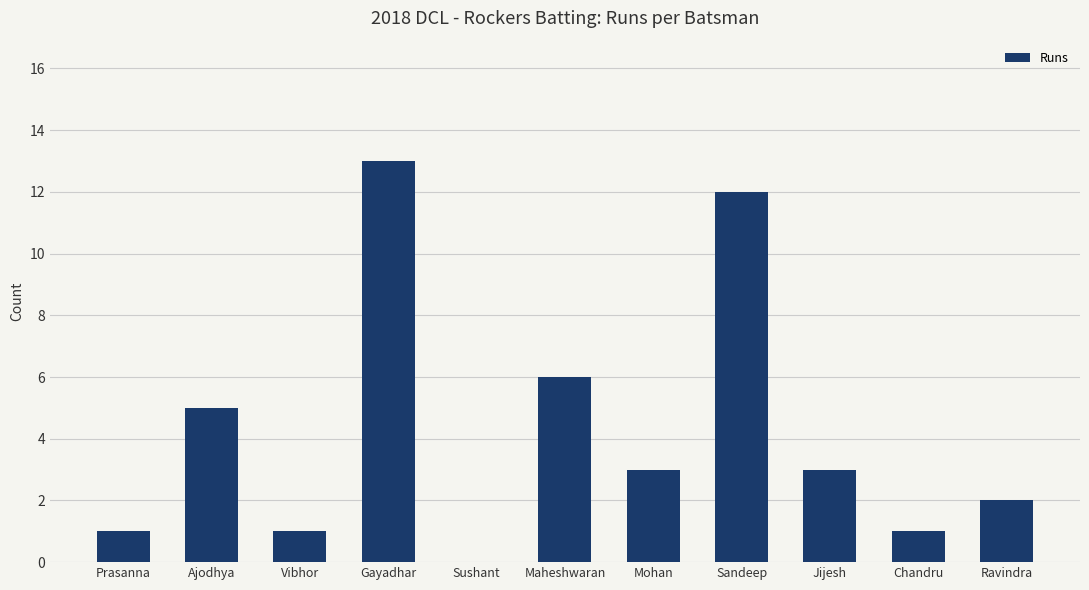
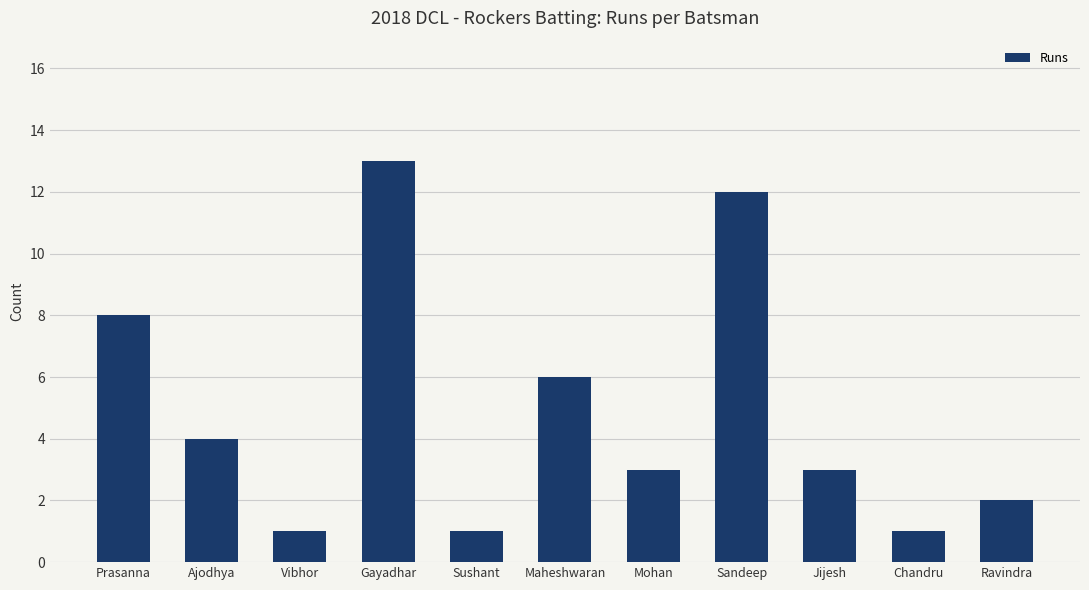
  {
-   "Prasanna": 1,
-   "Ajodhya": 5,
+   "Prasanna": 8,
+   "Ajodhya": 4,
    "Vibhor": 1,
    "Gayadhar": 13,
-   "Sushant": 0,
+   "Sushant": 1,
    "Maheshwaran": 6,
    "Mohan": 3,
    "Sandeep": 12,
    "Jijesh": 3,
    "Chandru": 1,
    "Ravindra": 2
  }
